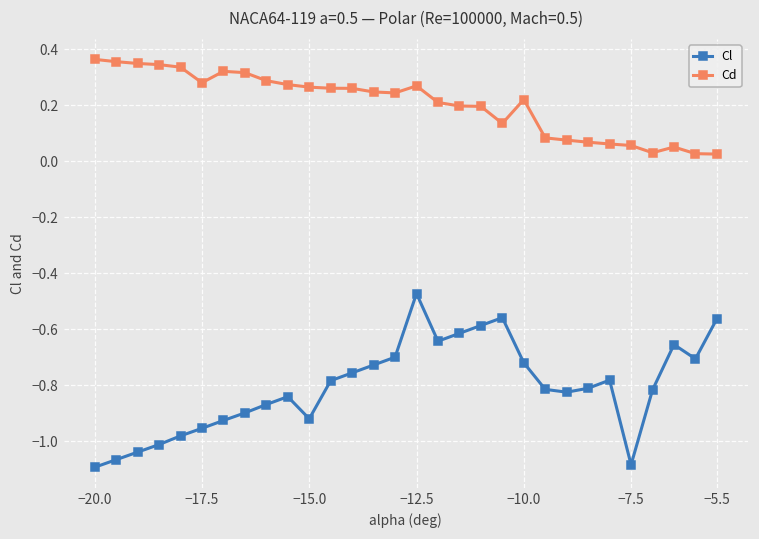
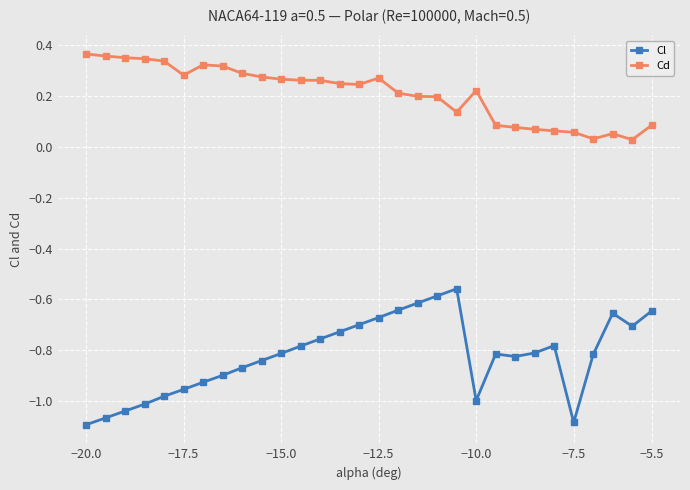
  {
    "Cl": {
      "−20.0": -1.09,
      "−17.5": -0.95,
-     "−15.0": -0.92,
-     "−12.5": -0.47,
-     "−10.0": -0.72,
+     "−15.0": -0.81,
+     "−12.5": -0.67,
+     "−10.0": -1.00,
      "−7.5": -1.08,
-     "−5.5": -0.56
+     "−5.5": -0.65
    },
    "Cd": {
      "−20.0": 0.36,
      "−17.5": 0.28,
      "−15.0": 0.26,
      "−12.5": 0.27,
      "−10.0": 0.22,
      "−7.5": 0.06,
-     "−5.5": 0.03
+     "−5.5": 0.08
    }
  }
